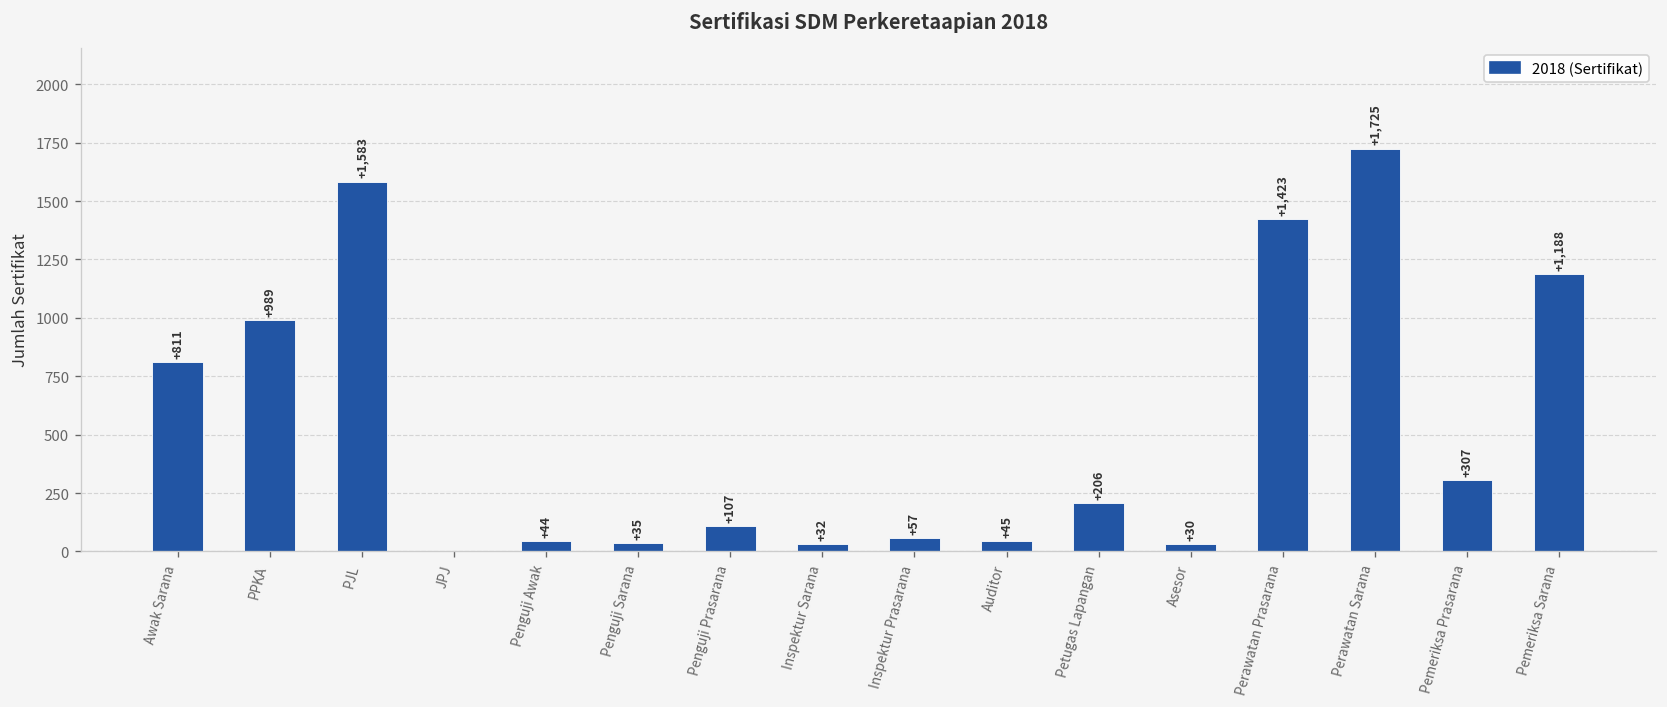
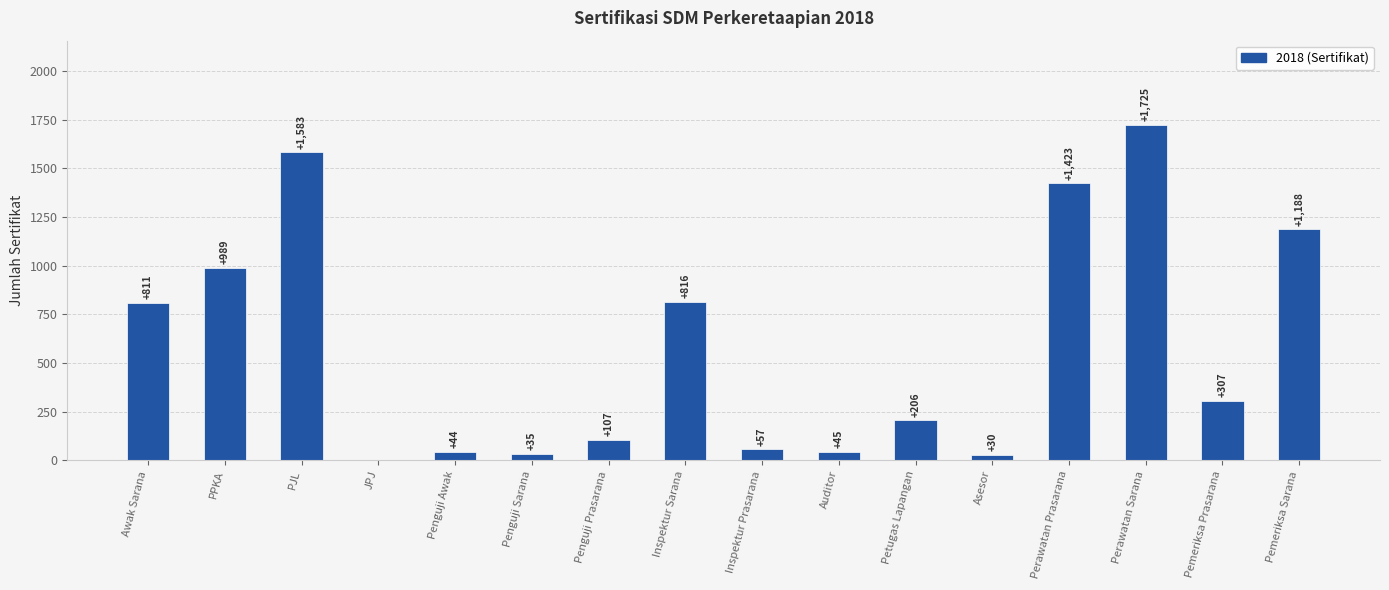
  {
    "Awak Sarana": "+811",
    "PPKA": "+989",
    "PJL": "+1,583",
    "Penguji Awak": "+44",
    "Penguji Sarana": "+35",
    "Penguji Prasarana": "+107",
-   "Inspektur Sarana": "+32",
+   "Inspektur Sarana": "+816",
    "Inspektur Prasarana": "+57",
    "Auditor": "+45",
    "Petugas Lapangan": "+206",
    "Asesor": "+30",
    "Perawatan Prasarana": "+1,423",
    "Perawatan Sarana": "+1,725",
    "Pemeriksa Prasarana": "+307",
    "Pemeriksa Sarana": "+1,188"
  }
